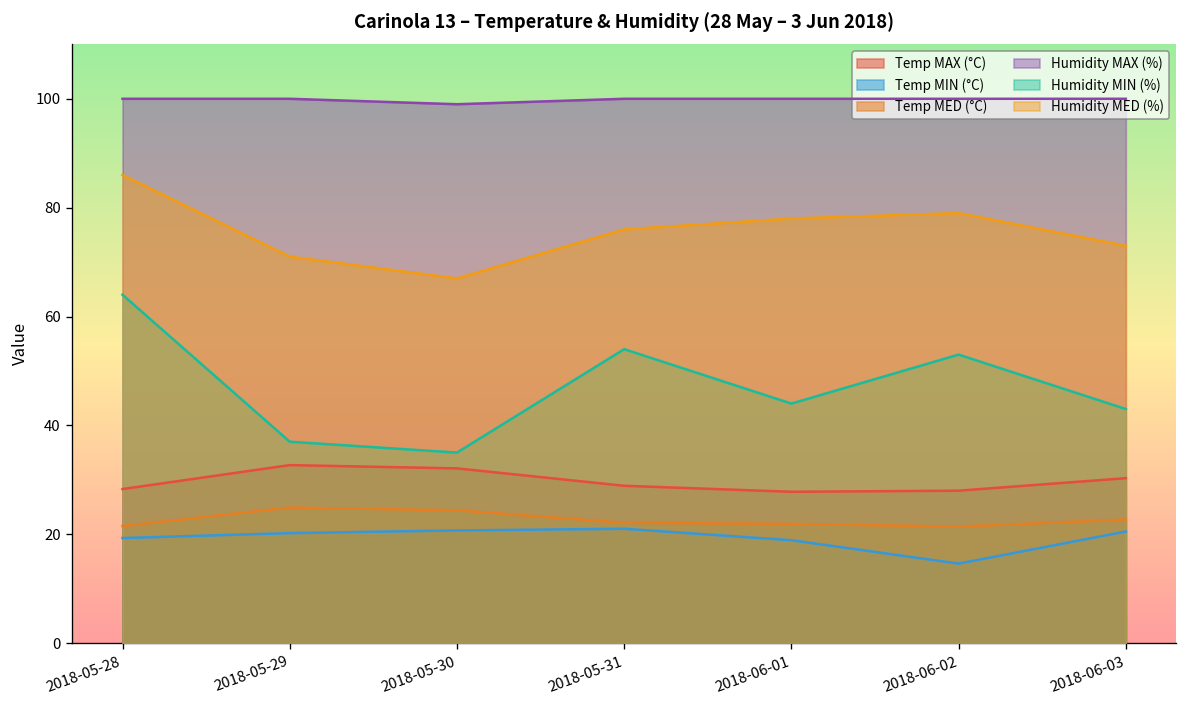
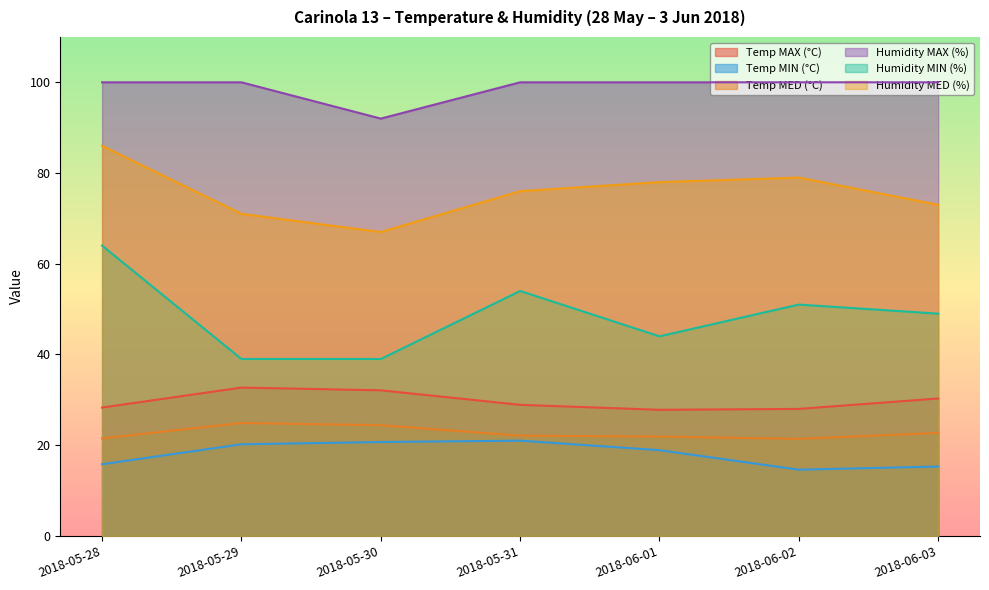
  {
    "Temp MIN (°C)": {
-     "2018-05-28": 19,
+     "2018-05-28": 16,
      "2018-05-29": 20,
      "2018-05-30": 21,
      "2018-05-31": 21,
      "2018-06-01": 19,
      "2018-06-02": 15,
-     "2018-06-03": 21
+     "2018-06-03": 15
    },
    "Humidity MAX (%)": {
      "2018-05-28": 100,
      "2018-05-29": 100,
-     "2018-05-30": 99,
+     "2018-05-30": 92,
      "2018-05-31": 100,
      "2018-06-01": 100
    },
    "Humidity MIN (%)": {
      "2018-05-28": 64,
-     "2018-05-29": 37,
-     "2018-05-30": 35,
+     "2018-05-29": 39,
+     "2018-05-30": 39,
      "2018-05-31": 54,
      "2018-06-01": 44,
-     "2018-06-02": 53,
-     "2018-06-03": 43
+     "2018-06-02": 51,
+     "2018-06-03": 49
    }
  }
